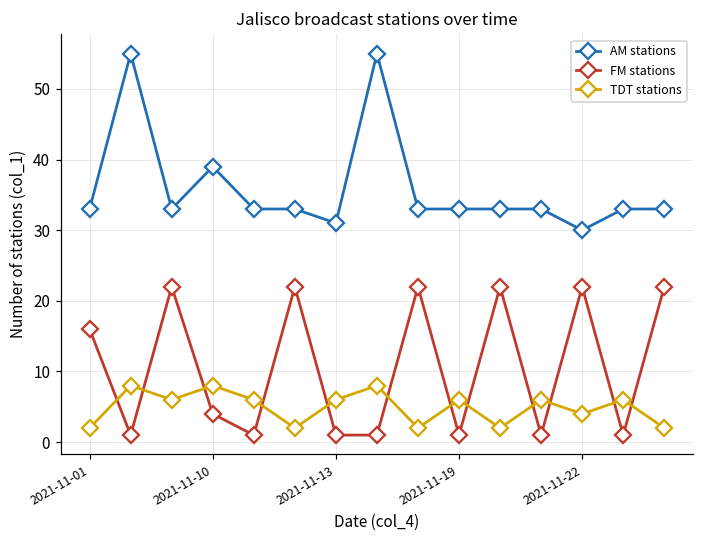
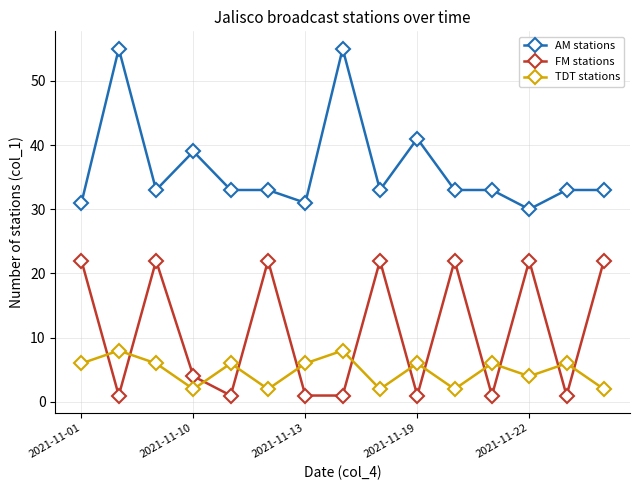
  {
    "AM stations": {
-     "2021-11-01": 33,
+     "2021-11-01": 31,
      "2021-11-10": 39,
      "2021-11-13": 31,
-     "2021-11-19": 33,
+     "2021-11-19": 41,
      "2021-11-22": 30
    },
    "FM stations": {
-     "2021-11-01": 16,
+     "2021-11-01": 22,
      "2021-11-10": 4,
      "2021-11-13": 1,
      "2021-11-19": 1,
      "2021-11-22": 22
    },
    "TDT stations": {
-     "2021-11-01": 2,
-     "2021-11-10": 8,
+     "2021-11-01": 6,
+     "2021-11-10": 2,
      "2021-11-13": 6,
      "2021-11-19": 6,
      "2021-11-22": 4
    }
  }
